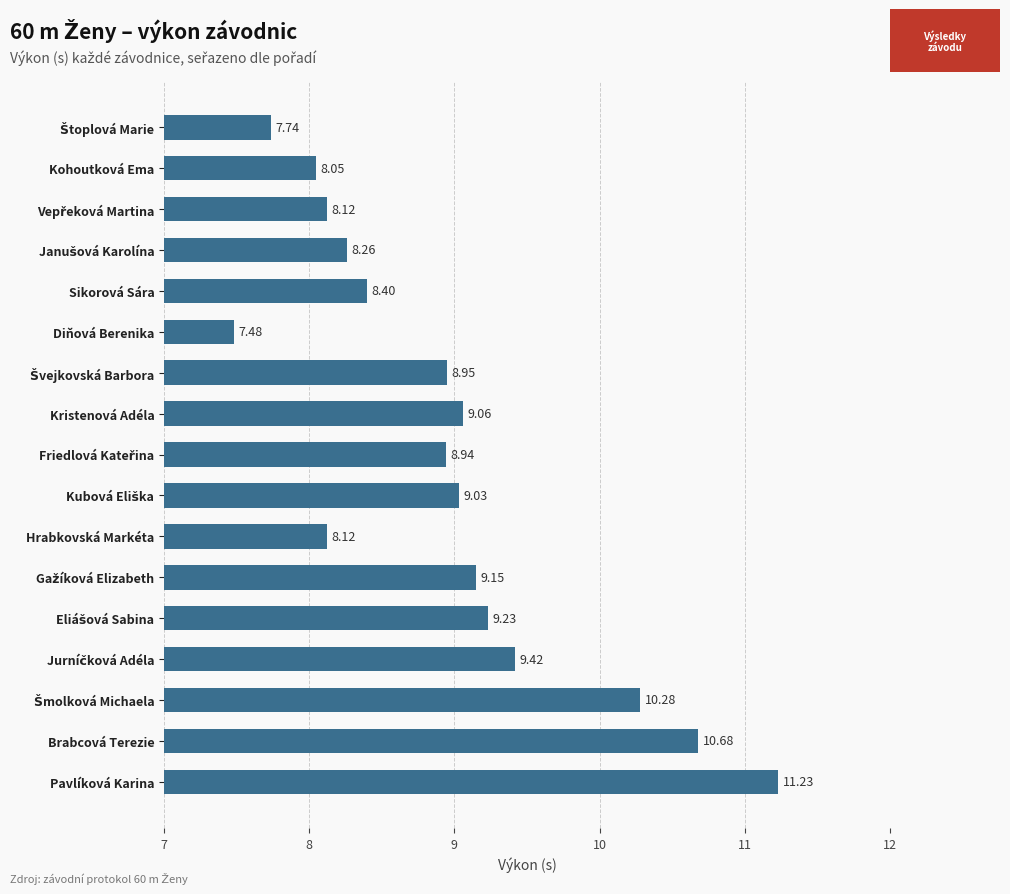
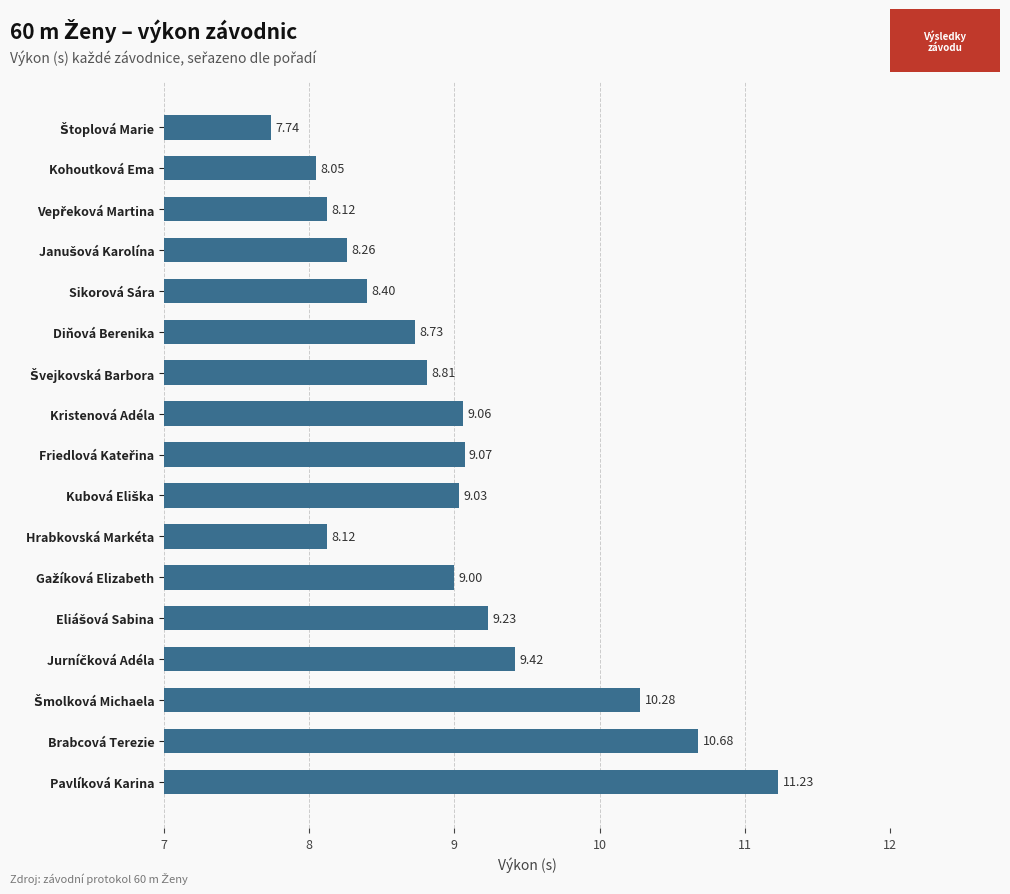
  {
    "Štoplová Marie": 7.74,
    "Kohoutková Ema": 8.05,
    "Vepřeková Martina": 8.12,
    "Janušová Karolína": 8.26,
    "Sikorová Sára": 8.40,
-   "Diňová Berenika": 7.48,
-   "Švejkovská Barbora": 8.95,
+   "Diňová Berenika": 8.73,
+   "Švejkovská Barbora": 8.81,
    "Kristenová Adéla": 9.06,
-   "Friedlová Kateřina": 8.94,
+   "Friedlová Kateřina": 9.07,
    "Kubová Eliška": 9.03,
    "Hrabkovská Markéta": 8.12,
-   "Gažíková Elizabeth": 9.15,
+   "Gažíková Elizabeth": 9.00,
    "Eliášová Sabina": 9.23,
    "Jurníčková Adéla": 9.42,
    "Šmolková Michaela": 10.28,
    "Brabcová Terezie": 10.68,
    "Pavlíková Karina": 11.23
  }
